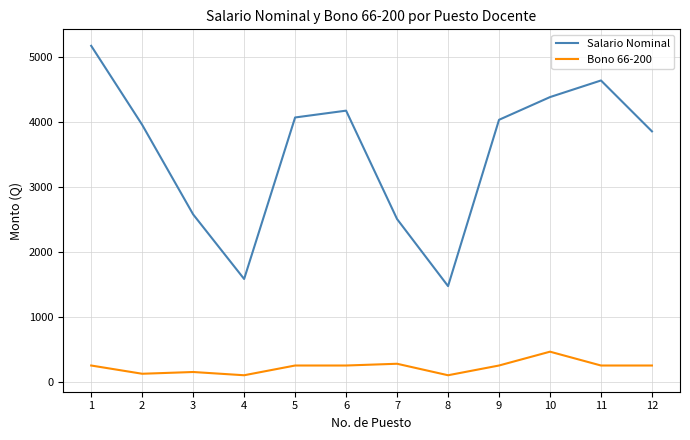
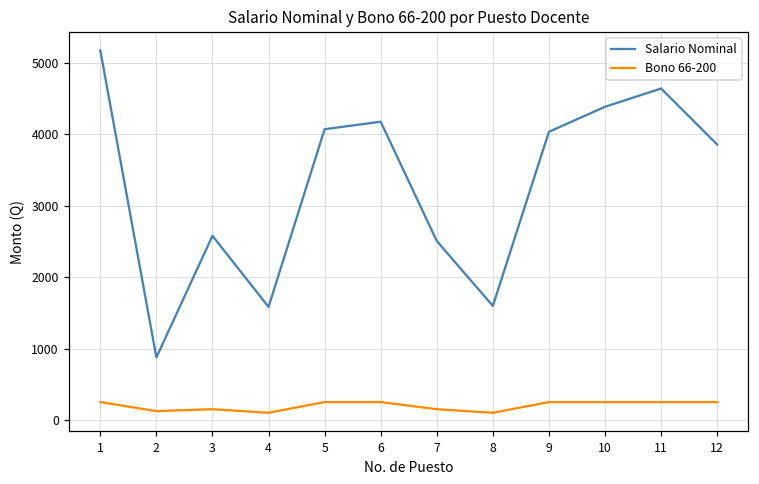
  {
    "Salario Nominal": {
      "1": 5200,
-     "2": 4000,
+     "2": 900,
      "3": 2600,
      "4": 1600,
      "5": 4100,
      "6": 4200,
      "7": 2500,
-     "8": 1500,
+     "8": 1600,
      "9": 4000,
      "10": 4400,
      "11": 4600,
      "12": 3900
    },
    "Bono 66-200": {
      "1": 300,
      "2": 100,
      "3": 200,
      "4": 100,
      "5": 300,
      "6": 300,
-     "7": 300,
+     "7": 200,
      "8": 100,
      "9": 300,
-     "10": 500,
+     "10": 300,
      "11": 300,
      "12": 300
    }
  }
